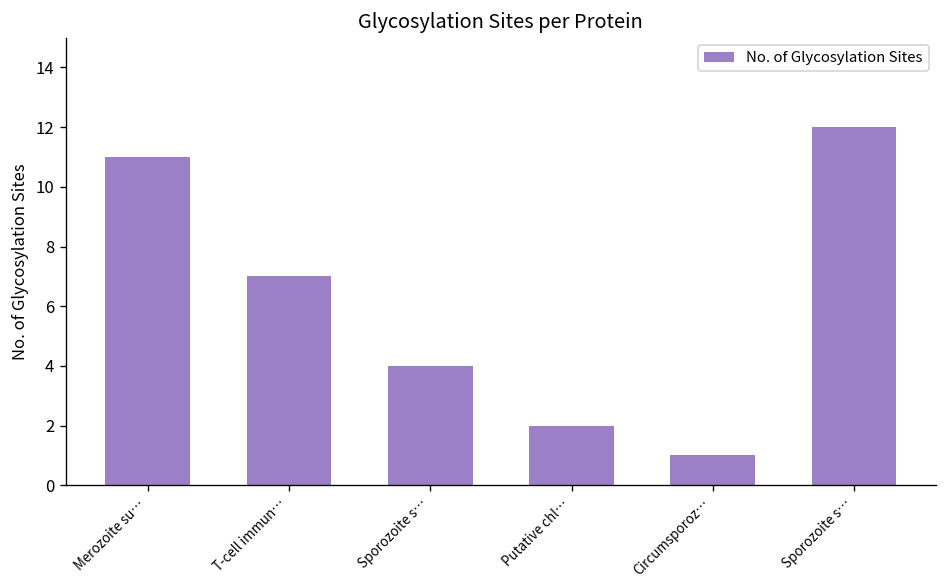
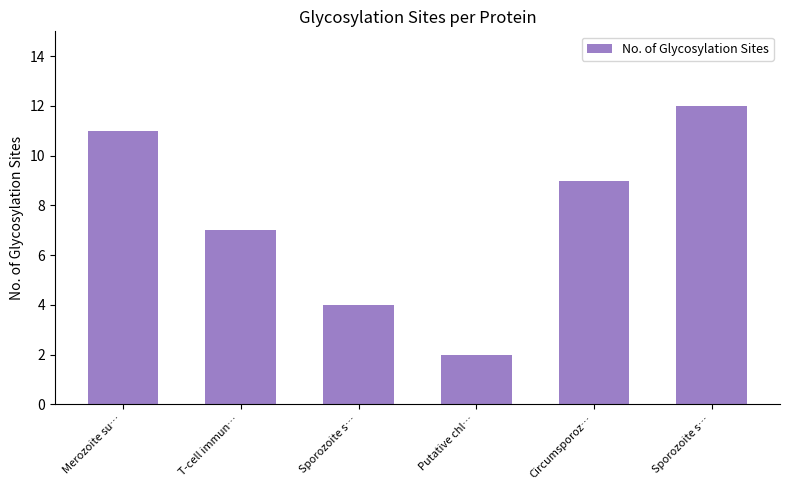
  {
    "Merozoite su…": 11,
    "T-cell immun…": 7,
    "Putative chl…": 2,
-   "Circumsporoz…": 1
+   "Circumsporoz…": 9
  }
